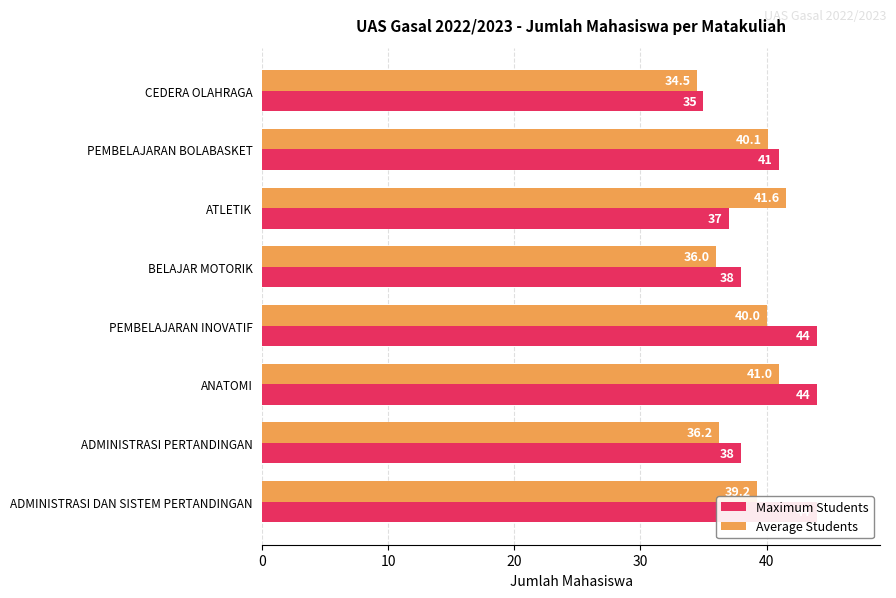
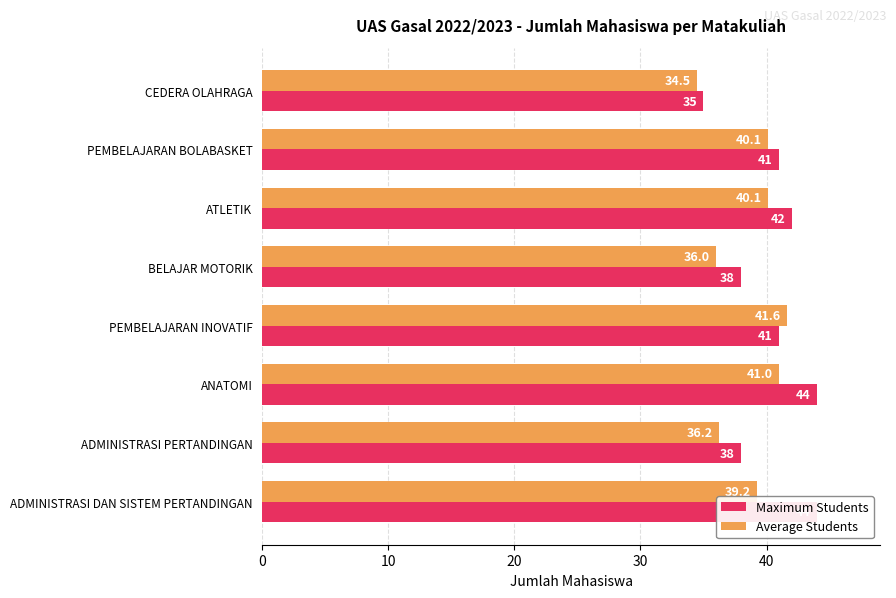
  {
    "Maximum Students": {
      "CEDERA OLAHRAGA": 35,
      "PEMBELAJARAN BOLABASKET": 41,
-     "ATLETIK": 37,
+     "ATLETIK": 42,
      "BELAJAR MOTORIK": 38,
-     "PEMBELAJARAN INOVATIF": 44,
+     "PEMBELAJARAN INOVATIF": 41,
      "ANATOMI": 44,
      "ADMINISTRASI PERTANDINGAN": 38
    },
    "Average Students": {
      "CEDERA OLAHRAGA": 34.5,
      "PEMBELAJARAN BOLABASKET": 40.1,
-     "ATLETIK": 41.6,
+     "ATLETIK": 40.1,
      "BELAJAR MOTORIK": 36.0,
-     "PEMBELAJARAN INOVATIF": 40.0,
+     "PEMBELAJARAN INOVATIF": 41.6,
      "ANATOMI": 41.0,
      "ADMINISTRASI PERTANDINGAN": 36.2
    }
  }
